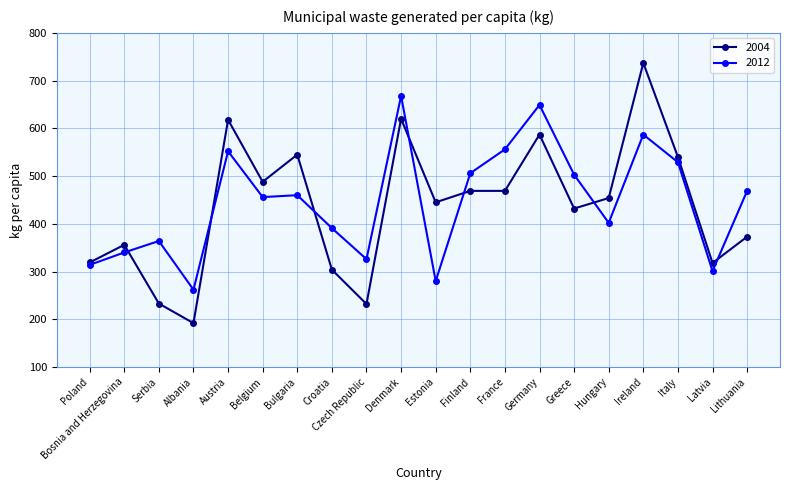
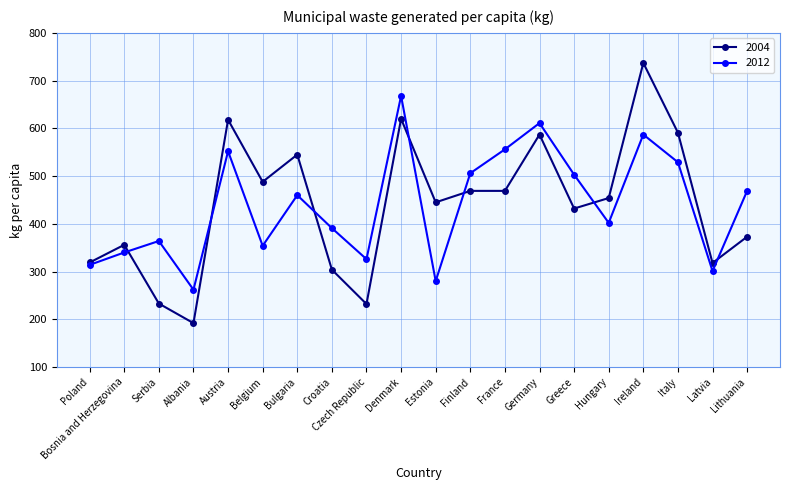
  {
    "2004": {
      "Bosnia and Herzegovina": 360,
      "Serbia": 230,
      "Albania": 190,
      "Austria": 620,
      "Belgium": 490,
      "Bulgaria": 550,
      "Croatia": 300,
      "Czech Republic": 230,
      "Denmark": 620,
      "Estonia": 450,
      "Finland": 470,
      "France": 470,
      "Germany": 590,
      "Greece": 430,
      "Hungary": 450,
      "Ireland": 740,
-     "Italy": 540,
+     "Italy": 590,
      "Latvia": 320,
      "Lithuania": 370
    },
    "2012": {
      "Bosnia and Herzegovina": 340,
      "Serbia": 360,
      "Albania": 260,
      "Austria": 550,
-     "Belgium": 460,
+     "Belgium": 350,
      "Bulgaria": 460,
      "Croatia": 390,
      "Czech Republic": 330,
      "Denmark": 670,
      "Estonia": 280,
      "Finland": 510,
      "France": 560,
-     "Germany": 650,
+     "Germany": 610,
      "Greece": 500,
      "Hungary": 400,
      "Ireland": 590,
      "Italy": 530,
      "Latvia": 300,
      "Lithuania": 470
    }
  }
